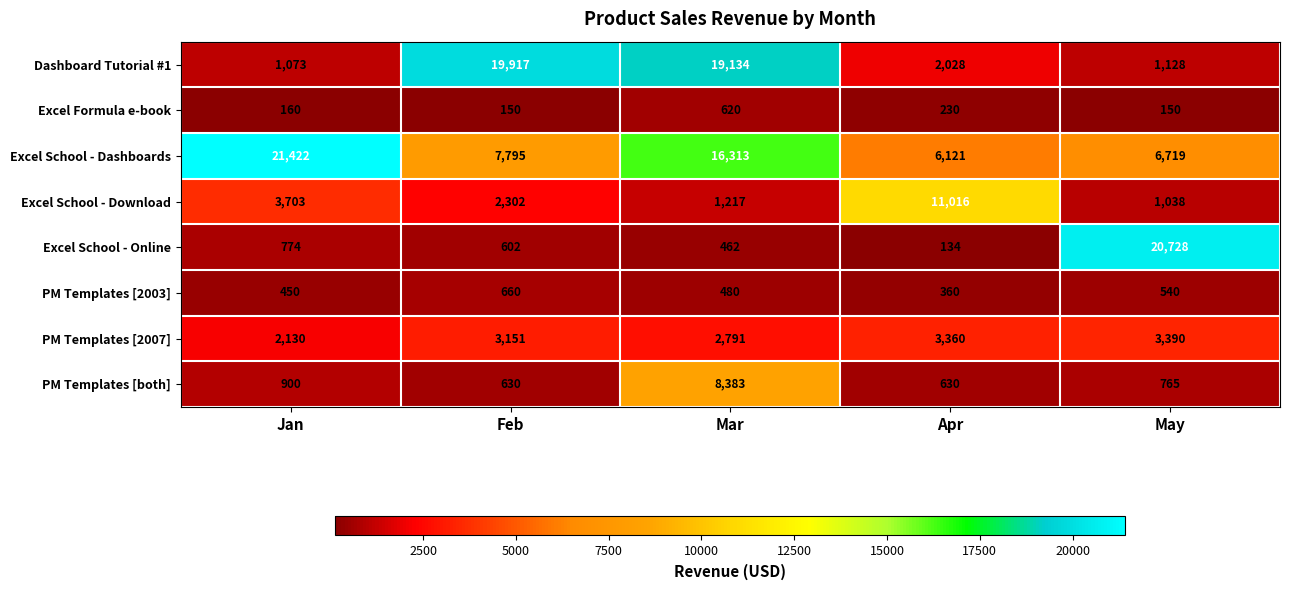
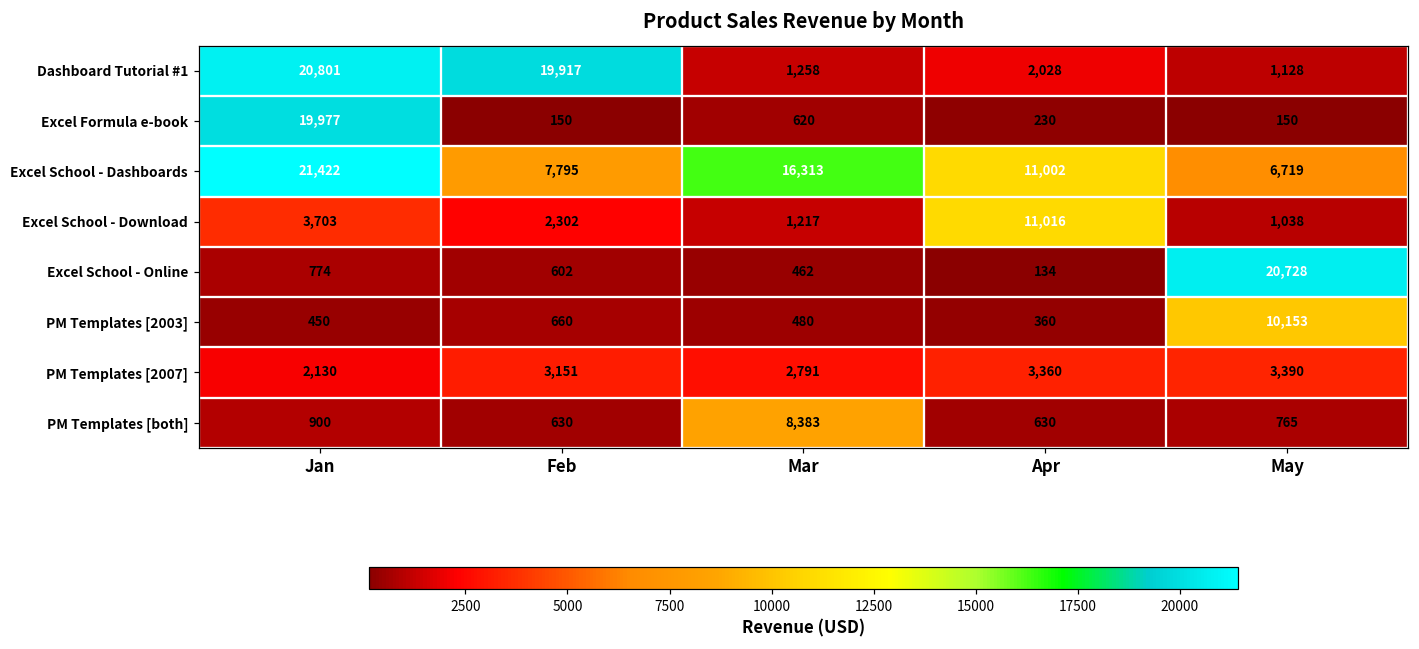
  {
    "Dashboard Tutorial #1": {
-     "Jan": "1,073",
+     "Jan": "20,801",
      "Feb": "19,917",
-     "Mar": "19,134",
+     "Mar": "1,258",
      "Apr": "2,028",
      "May": "1,128"
    },
    "Excel Formula e-book": {
-     "Jan": "160",
+     "Jan": "19,977",
      "Feb": "150",
      "Mar": "620",
      "Apr": "230",
      "May": "150"
    },
    "Excel School - Dashboards": {
      "Jan": "21,422",
      "Feb": "7,795",
      "Mar": "16,313",
-     "Apr": "6,121",
+     "Apr": "11,002",
      "May": "6,719"
    },
    "Excel School - Download": {
      "Jan": "3,703",
      "Feb": "2,302",
      "Mar": "1,217",
      "Apr": "11,016",
      "May": "1,038"
    },
    "Excel School - Online": {
      "Jan": "774",
      "Feb": "602",
      "Mar": "462",
      "Apr": "134",
      "May": "20,728"
    },
    "PM Templates [2003]": {
      "Jan": "450",
      "Feb": "660",
      "Mar": "480",
      "Apr": "360",
-     "May": "540"
+     "May": "10,153"
    },
    "PM Templates [2007]": {
      "Jan": "2,130",
      "Feb": "3,151",
      "Mar": "2,791",
      "Apr": "3,360",
      "May": "3,390"
    },
    "PM Templates [both]": {
      "Jan": "900",
      "Feb": "630",
      "Mar": "8,383",
      "Apr": "630",
      "May": "765"
    }
  }
